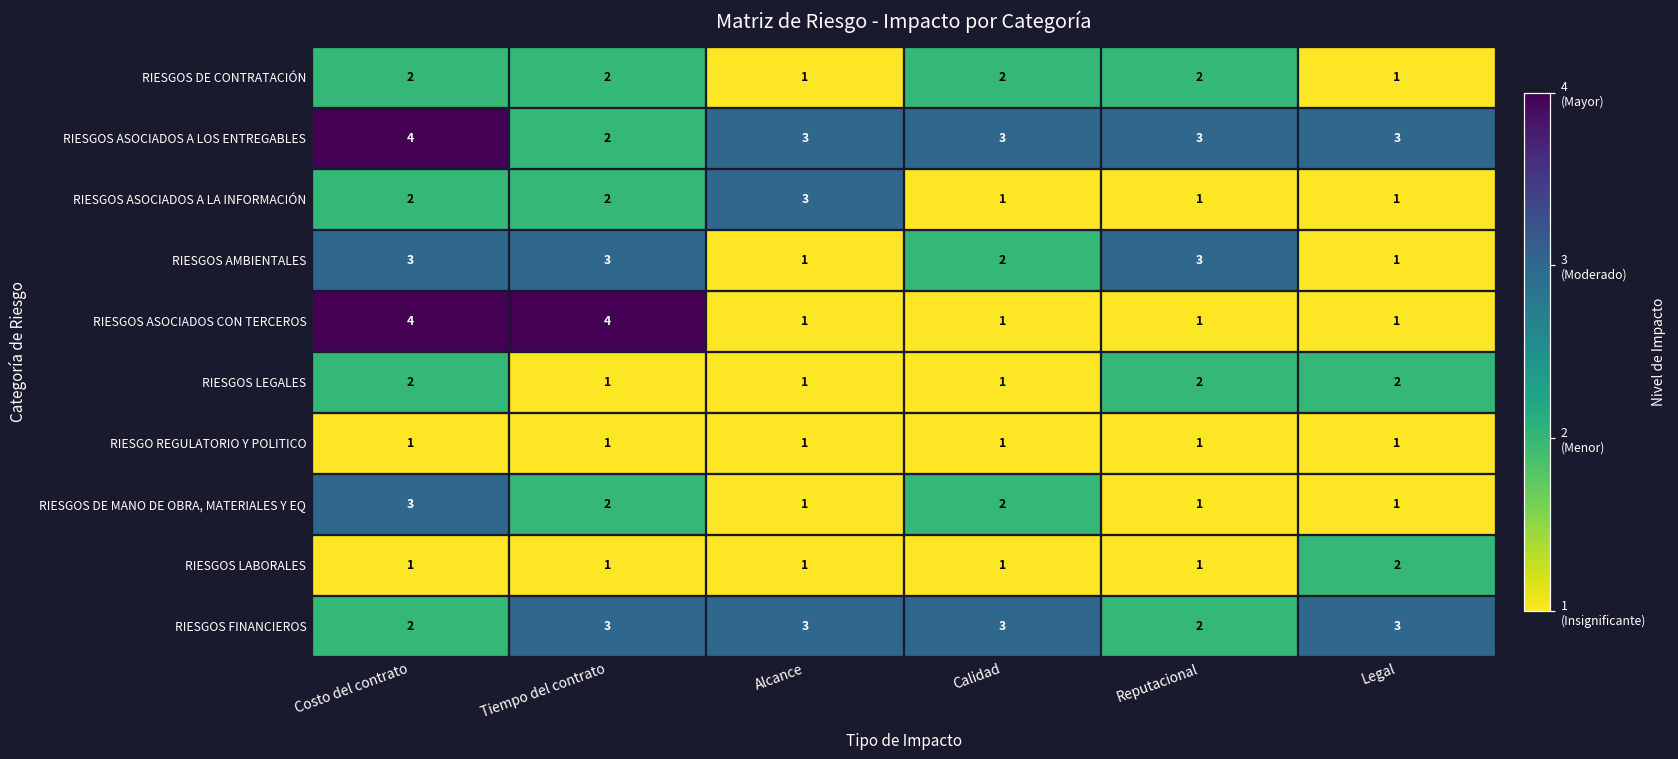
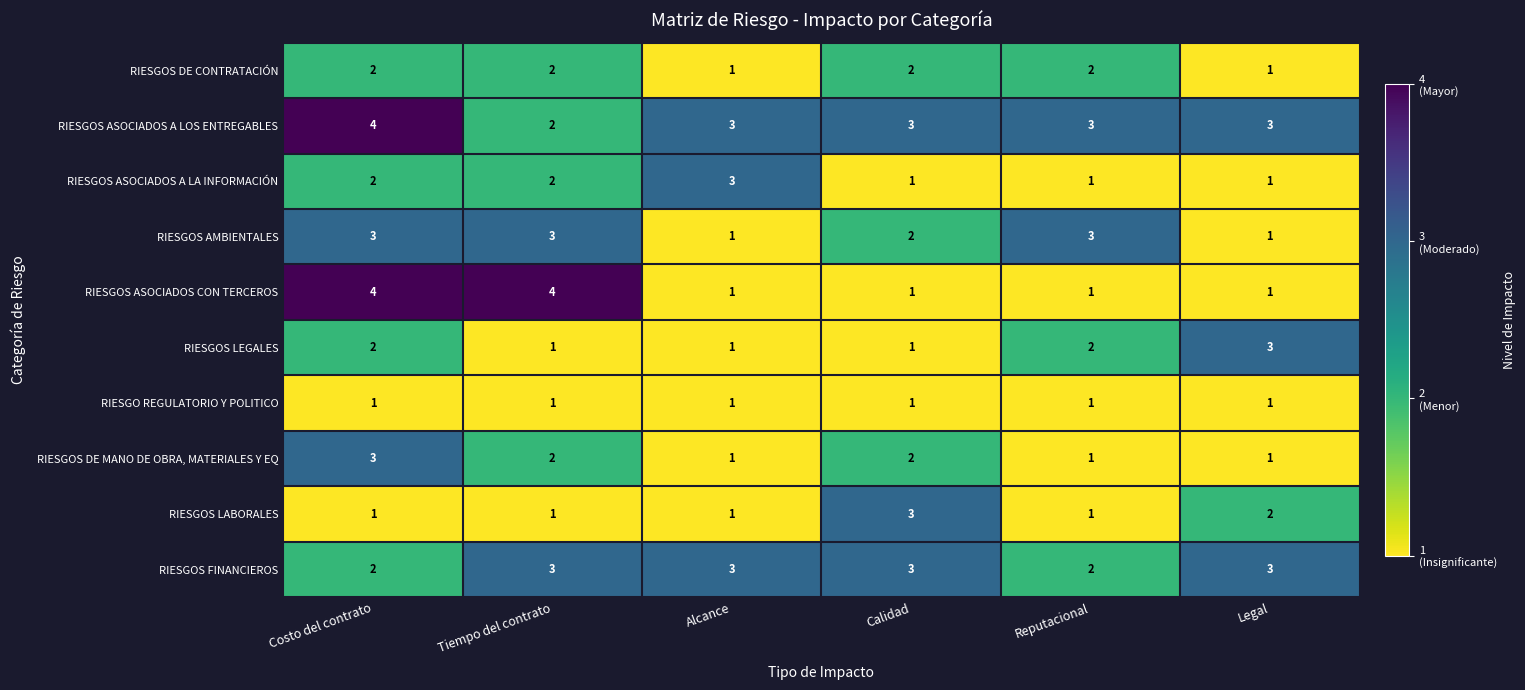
  {
    "RIESGOS DE CONTRATACIÓN": {
      "Costo del contrato": 2,
      "Tiempo del contrato": 2,
      "Alcance": 1,
      "Calidad": 2,
      "Reputacional": 2,
      "Legal": 1
    },
    "RIESGOS ASOCIADOS A LOS ENTREGABLES": {
      "Costo del contrato": 4,
      "Tiempo del contrato": 2,
      "Alcance": 3,
      "Calidad": 3,
      "Reputacional": 3,
      "Legal": 3
    },
    "RIESGOS ASOCIADOS A LA INFORMACIÓN": {
      "Costo del contrato": 2,
      "Tiempo del contrato": 2,
      "Alcance": 3,
      "Calidad": 1,
      "Reputacional": 1,
      "Legal": 1
    },
    "RIESGOS AMBIENTALES": {
      "Costo del contrato": 3,
      "Tiempo del contrato": 3,
      "Alcance": 1,
      "Calidad": 2,
      "Reputacional": 3,
      "Legal": 1
    },
    "RIESGOS ASOCIADOS CON TERCEROS": {
      "Costo del contrato": 4,
      "Tiempo del contrato": 4,
      "Alcance": 1,
      "Calidad": 1,
      "Reputacional": 1,
      "Legal": 1
    },
    "RIESGOS LEGALES": {
      "Costo del contrato": 2,
      "Tiempo del contrato": 1,
      "Alcance": 1,
      "Calidad": 1,
      "Reputacional": 2,
-     "Legal": 2
+     "Legal": 3
    },
    "RIESGO REGULATORIO Y POLITICO": {
      "Costo del contrato": 1,
      "Tiempo del contrato": 1,
      "Alcance": 1,
      "Calidad": 1,
      "Reputacional": 1,
      "Legal": 1
    },
    "RIESGOS DE MANO DE OBRA, MATERIALES Y EQ": {
      "Costo del contrato": 3,
      "Tiempo del contrato": 2,
      "Alcance": 1,
      "Calidad": 2,
      "Reputacional": 1,
      "Legal": 1
    },
    "RIESGOS LABORALES": {
      "Costo del contrato": 1,
      "Tiempo del contrato": 1,
      "Alcance": 1,
-     "Calidad": 1,
+     "Calidad": 3,
      "Reputacional": 1,
      "Legal": 2
    },
    "RIESGOS FINANCIEROS": {
      "Costo del contrato": 2,
      "Tiempo del contrato": 3,
      "Alcance": 3,
      "Calidad": 3,
      "Reputacional": 2,
      "Legal": 3
    }
  }
